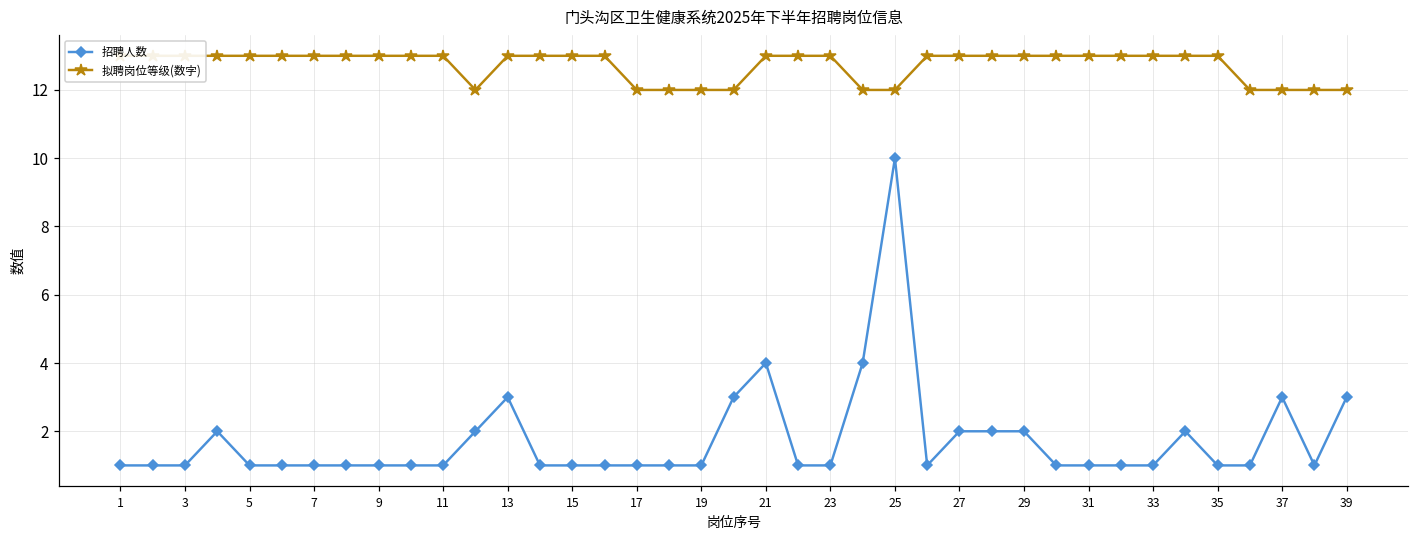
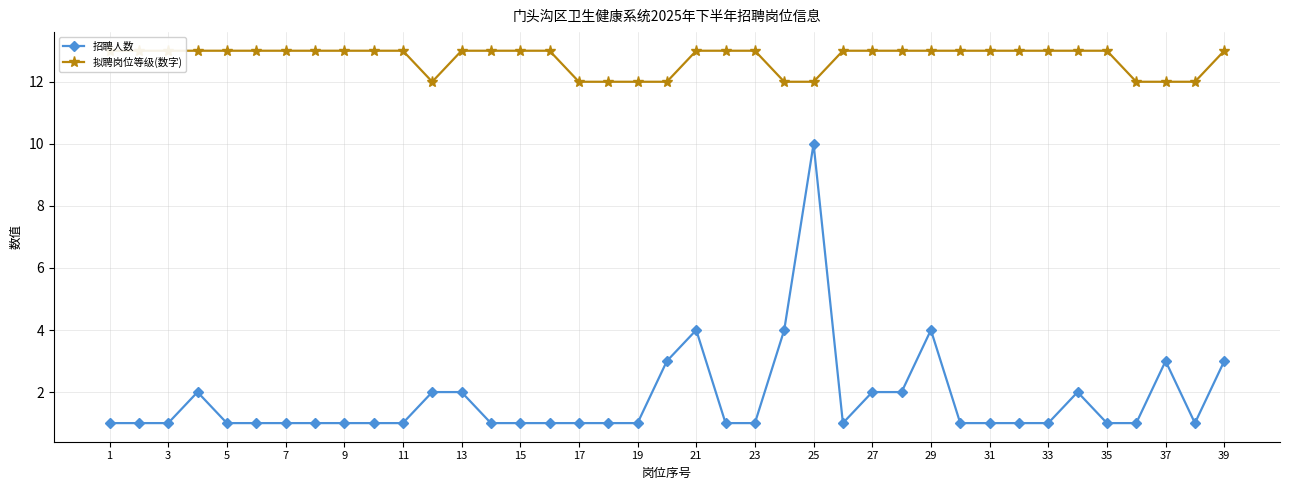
  {
    "招聘人数": {
      "1": 1,
      "3": 1,
      "5": 1,
      "7": 1,
      "9": 1,
      "11": 1,
-     "13": 3,
+     "13": 2,
      "15": 1,
      "17": 1,
      "19": 1,
      "21": 4,
      "23": 1,
      "25": 10,
      "27": 2,
-     "29": 2,
+     "29": 4,
      "31": 1,
      "33": 1,
      "35": 1,
      "37": 3,
      "39": 3
    },
    "拟聘岗位等级(数字)": {
      "5": 13,
      "7": 13,
      "9": 13,
      "11": 13,
      "13": 13,
      "15": 13,
      "17": 12,
      "19": 12,
      "21": 13,
      "23": 13,
      "25": 12,
      "27": 13,
      "29": 13,
      "31": 13,
      "33": 13,
      "35": 13,
      "37": 12,
-     "39": 12
+     "39": 13
    }
  }
